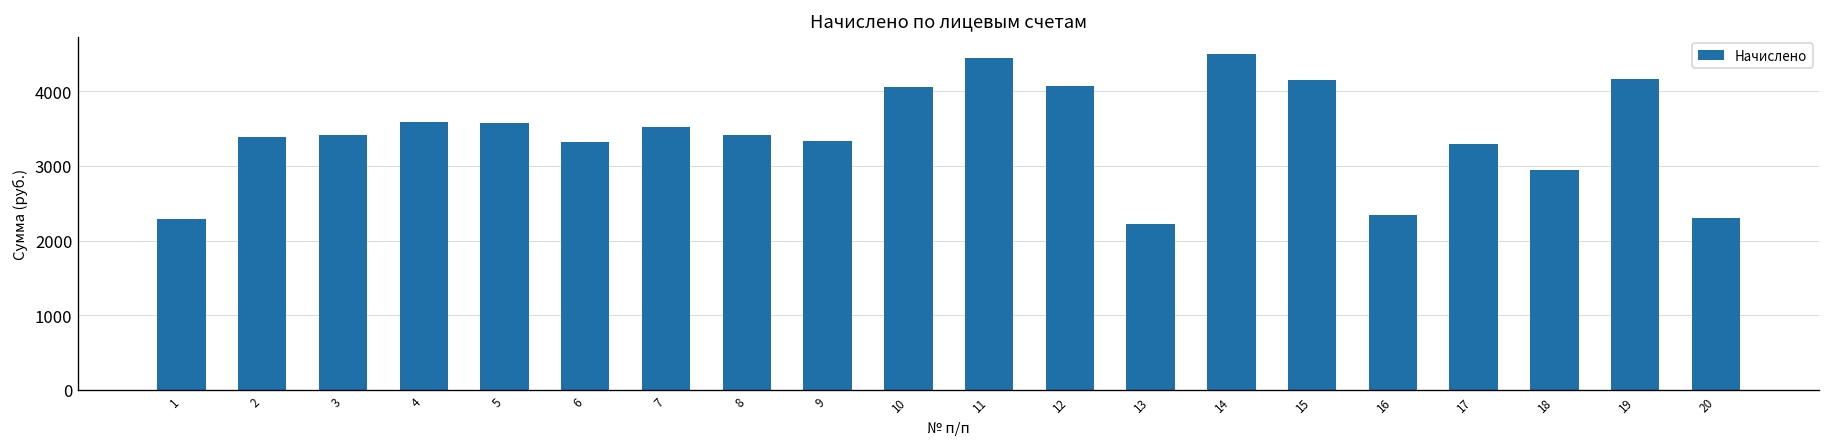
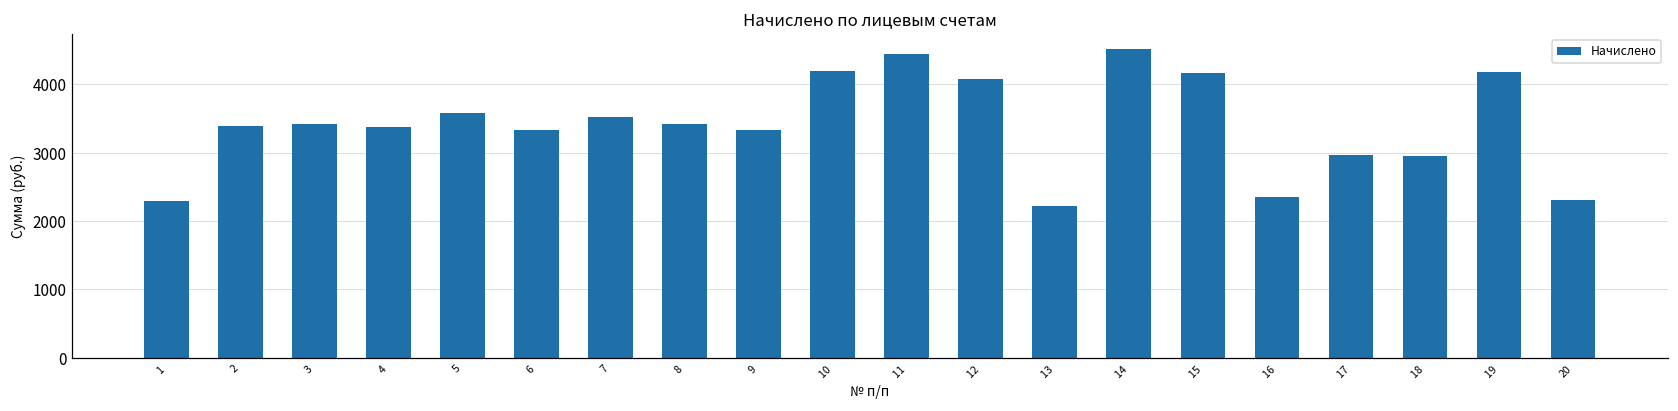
  {
    "1": 2300,
    "2": 3400,
    "3": 3400,
-   "4": 3600,
+   "4": 3400,
    "5": 3600,
    "6": 3300,
    "7": 3500,
    "8": 3400,
    "9": 3300,
-   "10": 4100,
+   "10": 4200,
    "11": 4400,
    "12": 4100,
    "13": 2200,
    "14": 4500,
    "15": 4200,
    "16": 2300,
-   "17": 3300,
+   "17": 3000,
    "18": 2900,
    "19": 4200,
    "20": 2300
  }
